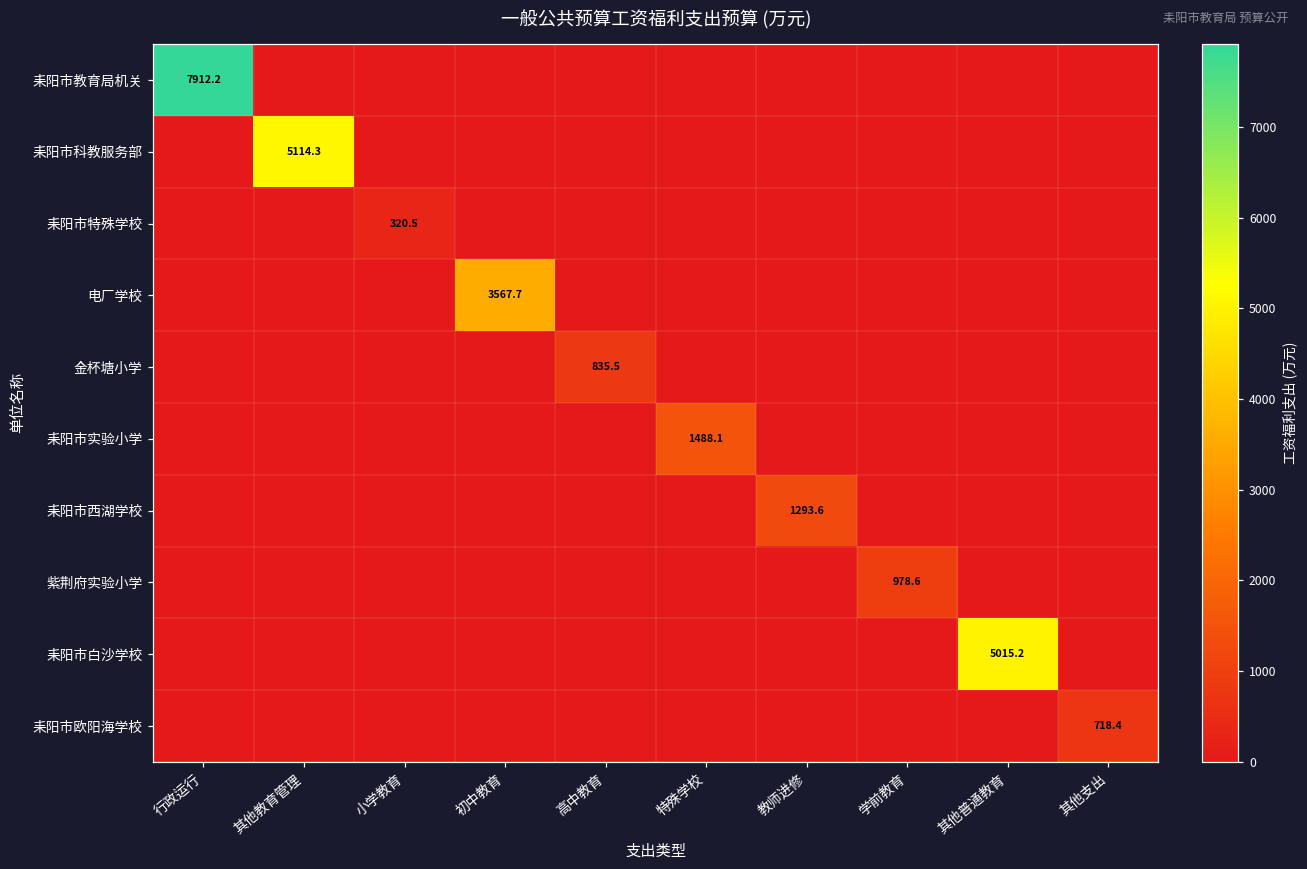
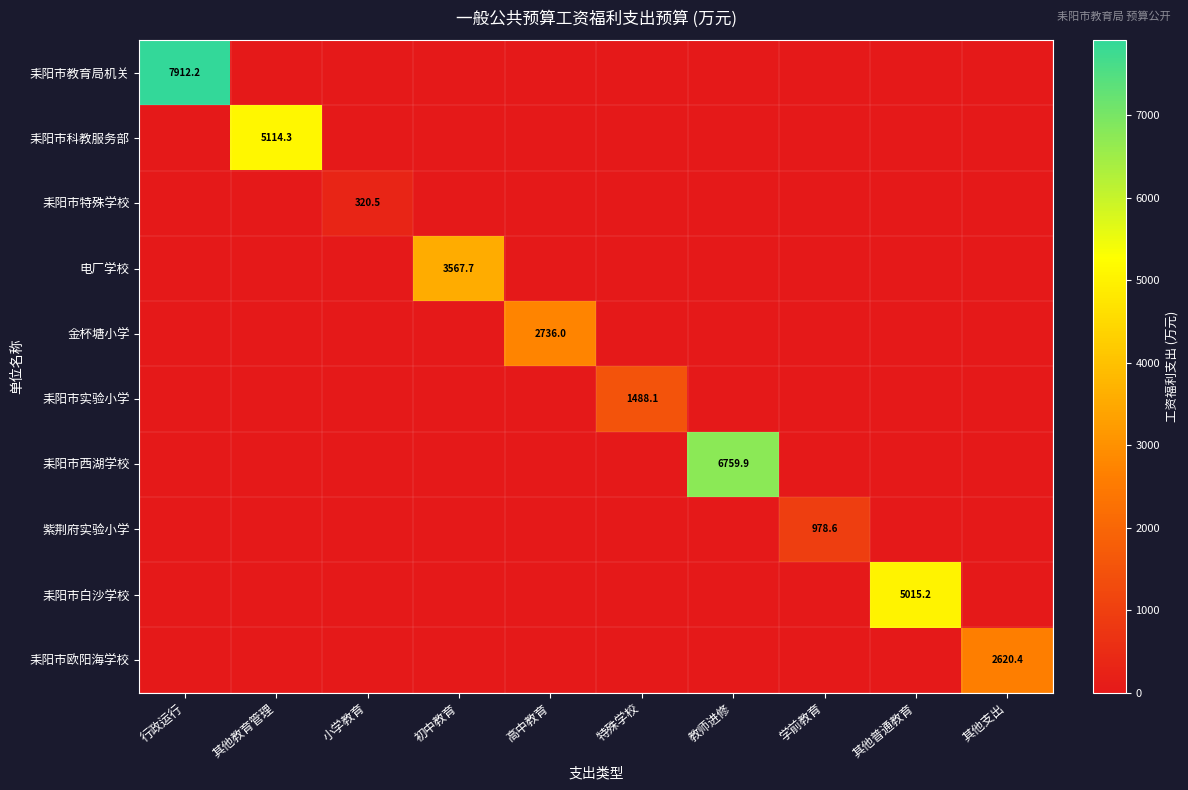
  {
    "耒阳市教育局机关": {
      "行政运行": 7912.2
    },
    "耒阳市科教服务部": {
      "其他教育管理": 5114.3
    },
    "耒阳市特殊学校": {
      "小学教育": 320.5
    },
    "电厂学校": {
      "初中教育": 3567.7
    },
    "金杯塘小学": {
-     "高中教育": 835.5
+     "高中教育": 2736.0
    },
    "耒阳市实验小学": {
      "特殊学校": 1488.1
    },
    "耒阳市西湖学校": {
-     "教师进修": 1293.6
+     "教师进修": 6759.9
    },
    "紫荆府实验小学": {
      "学前教育": 978.6
    },
    "耒阳市白沙学校": {
      "其他普通教育": 5015.2
    },
    "耒阳市欧阳海学校": {
-     "其他支出": 718.4
+     "其他支出": 2620.4
    }
  }
